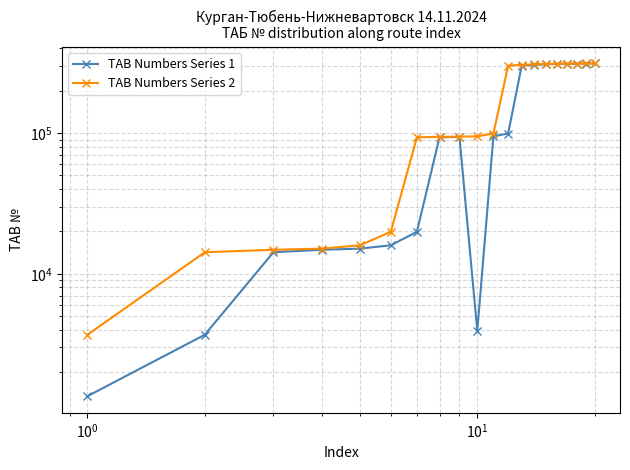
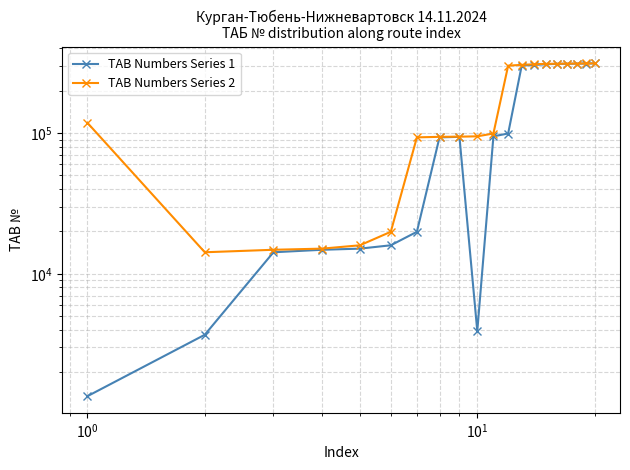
  {
    "TAB Numbers Series 1": {
      "10^0": 1300,
      "10^1": 3900
    },
    "TAB Numbers Series 2": {
-     "10^0": 3700,
+     "10^0": 120000,
      "10^1": 90000
    }
  }
